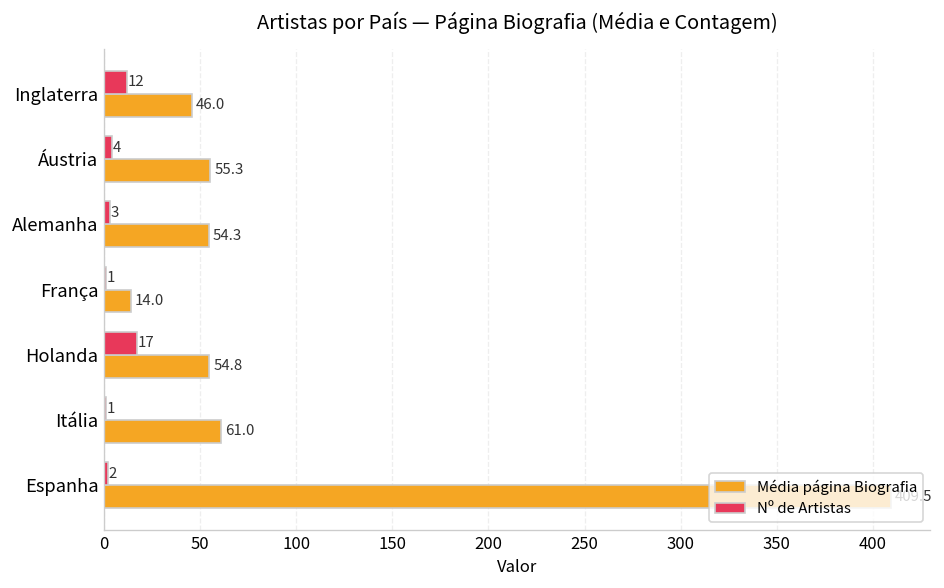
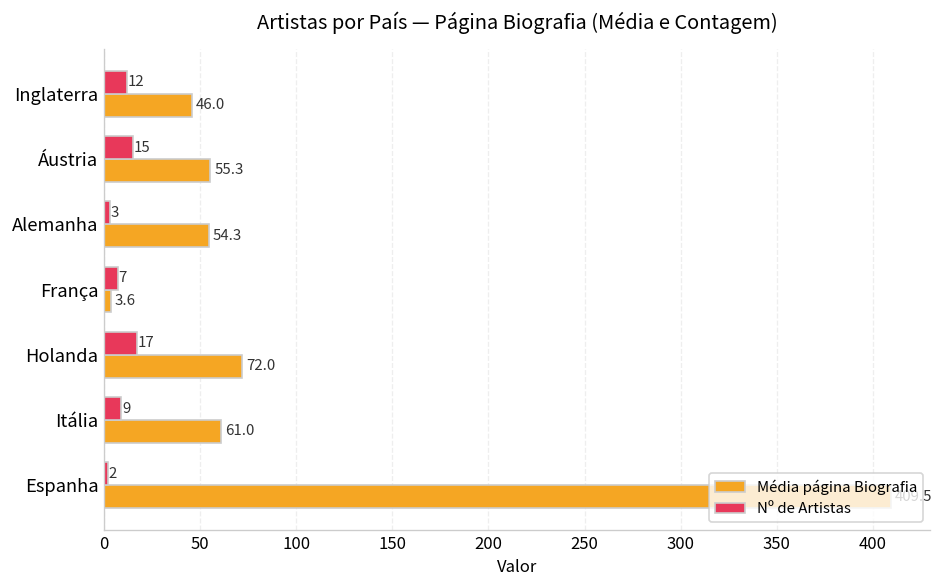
  {
    "Média página Biografia": {
      "Inglaterra": 46.0,
      "Áustria": 55.3,
      "Alemanha": 54.3,
-     "França": 14.0,
-     "Holanda": 54.8,
+     "França": 3.6,
+     "Holanda": 72.0,
      "Itália": 61.0
    },
    "Nº de Artistas": {
      "Inglaterra": 12,
-     "Áustria": 4,
+     "Áustria": 15,
      "Alemanha": 3,
-     "França": 1,
+     "França": 7,
      "Holanda": 17,
-     "Itália": 1,
+     "Itália": 9,
      "Espanha": 2
    }
  }
